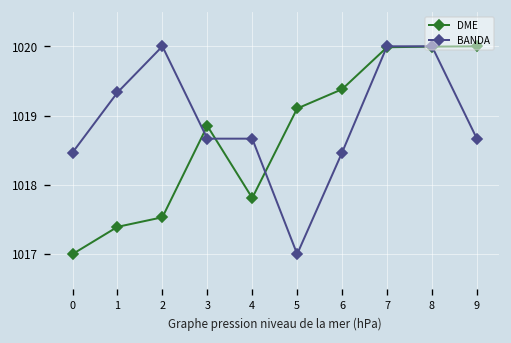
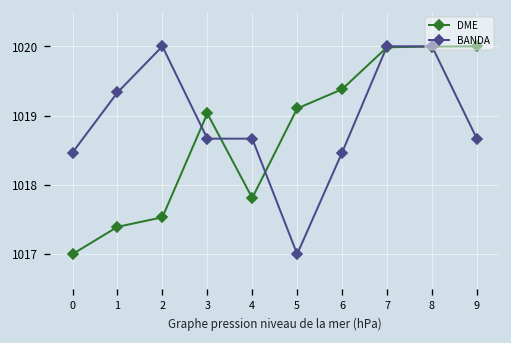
  {
    "DME": {
      "0": 1017.0,
      "1": 1017.4,
      "2": 1017.5,
-     "3": 1018.9,
+     "3": 1019.0,
      "4": 1017.8,
      "5": 1019.1,
      "6": 1019.4
    },
    "BANDA": {
      "0": 1018.5,
      "1": 1019.3,
      "2": 1020.0,
      "3": 1018.7,
      "4": 1018.7,
      "5": 1017.0,
      "6": 1018.5,
      "9": 1018.7
    }
  }
